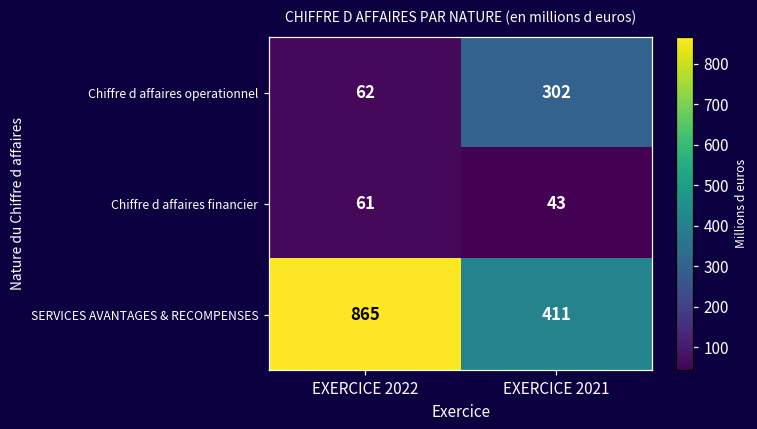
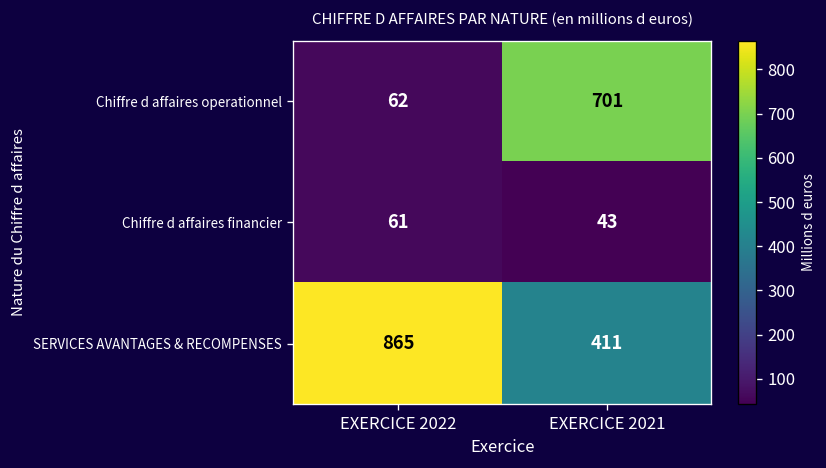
  {
    "Chiffre d affaires operationnel": {
      "EXERCICE 2022": 62,
-     "EXERCICE 2021": 302
+     "EXERCICE 2021": 701
    },
    "Chiffre d affaires financier": {
      "EXERCICE 2022": 61,
      "EXERCICE 2021": 43
    },
    "SERVICES AVANTAGES & RECOMPENSES": {
      "EXERCICE 2022": 865,
      "EXERCICE 2021": 411
    }
  }
